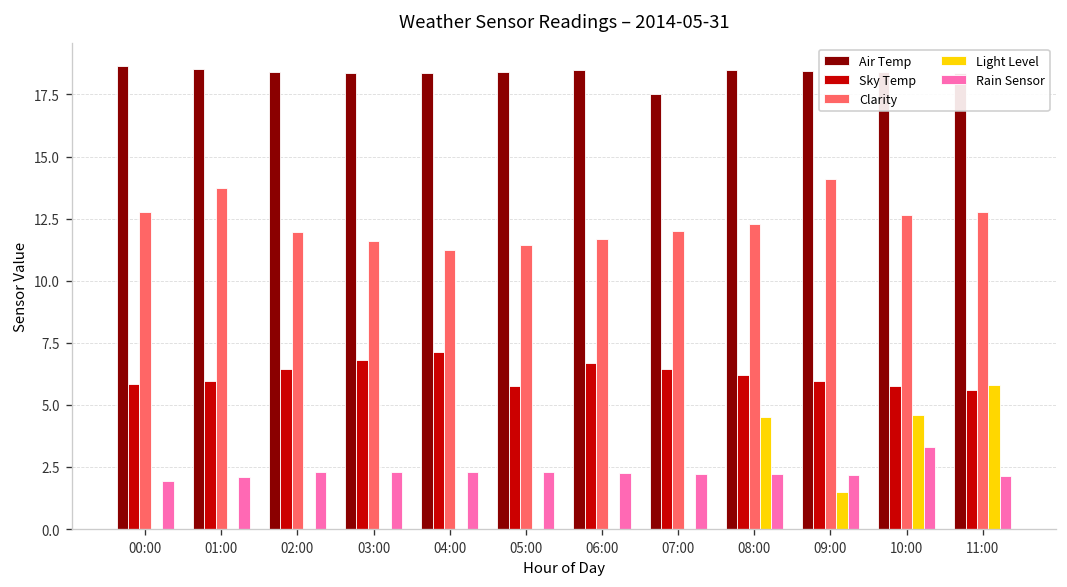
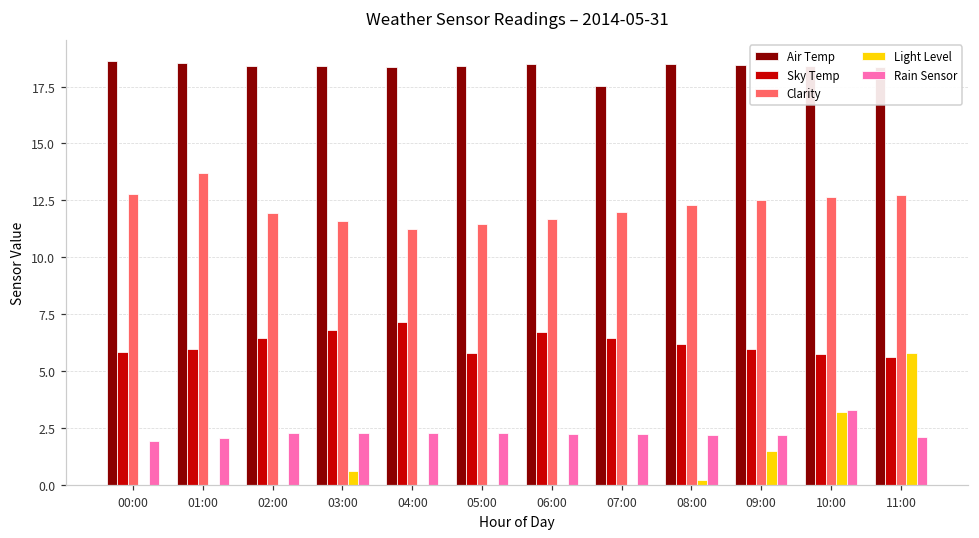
  {
    "Air Temp": {
      "00:00": 18.6,
      "01:00": 18.5,
      "02:00": 18.4,
      "03:00": 18.4,
      "04:00": 18.4,
      "05:00": 18.4,
      "06:00": 18.5,
      "07:00": 17.5,
      "08:00": 18.5,
      "09:00": 18.5
    },
    "Sky Temp": {
      "00:00": 5.9,
      "01:00": 6.0,
      "02:00": 6.5,
      "03:00": 6.8,
      "04:00": 7.2,
      "05:00": 5.8,
      "06:00": 6.7,
      "07:00": 6.5,
      "08:00": 6.2,
      "09:00": 6.0,
      "10:00": 5.8,
      "11:00": 5.6
    },
    "Clarity": {
      "00:00": 12.8,
      "01:00": 13.7,
      "02:00": 12.0,
      "03:00": 11.6,
      "04:00": 11.3,
      "05:00": 11.5,
      "06:00": 11.7,
      "07:00": 12.0,
      "08:00": 12.3,
-     "09:00": 14.1,
+     "09:00": 12.5,
      "10:00": 12.7,
      "11:00": 12.8
    },
    "Light Level": {
      "00:00": 0.0,
      "01:00": 0.0,
      "02:00": 0.0,
-     "03:00": 0.0,
+     "03:00": 0.6,
      "04:00": 0.0,
      "05:00": 0.0,
      "06:00": 0.0,
      "07:00": 0.0,
-     "08:00": 4.5,
+     "08:00": 0.2,
      "09:00": 1.5,
-     "10:00": 4.6,
+     "10:00": 3.2,
      "11:00": 5.8
    },
    "Rain Sensor": {
      "00:00": 1.9,
      "01:00": 2.1,
      "02:00": 2.3,
      "03:00": 2.3,
      "04:00": 2.3,
      "05:00": 2.3,
      "06:00": 2.3,
      "07:00": 2.2,
      "08:00": 2.2,
      "09:00": 2.2,
      "10:00": 3.3,
      "11:00": 2.1
    }
  }
